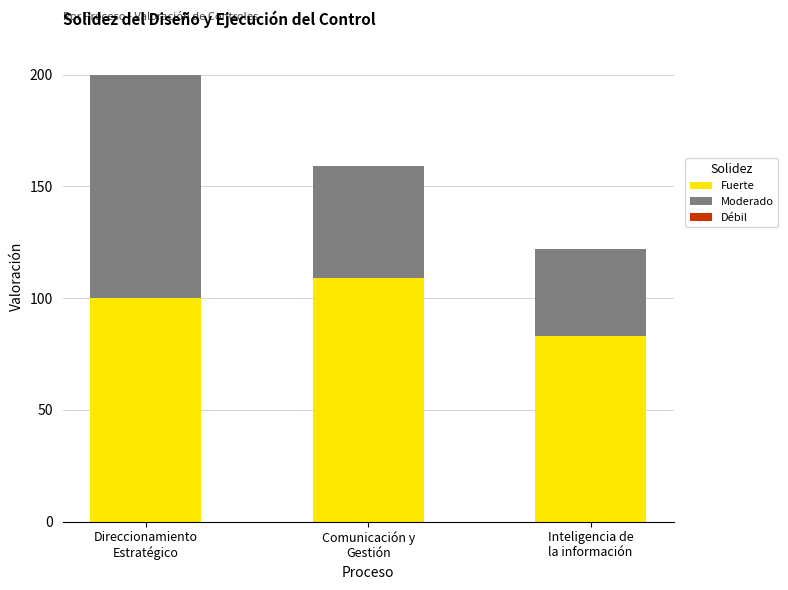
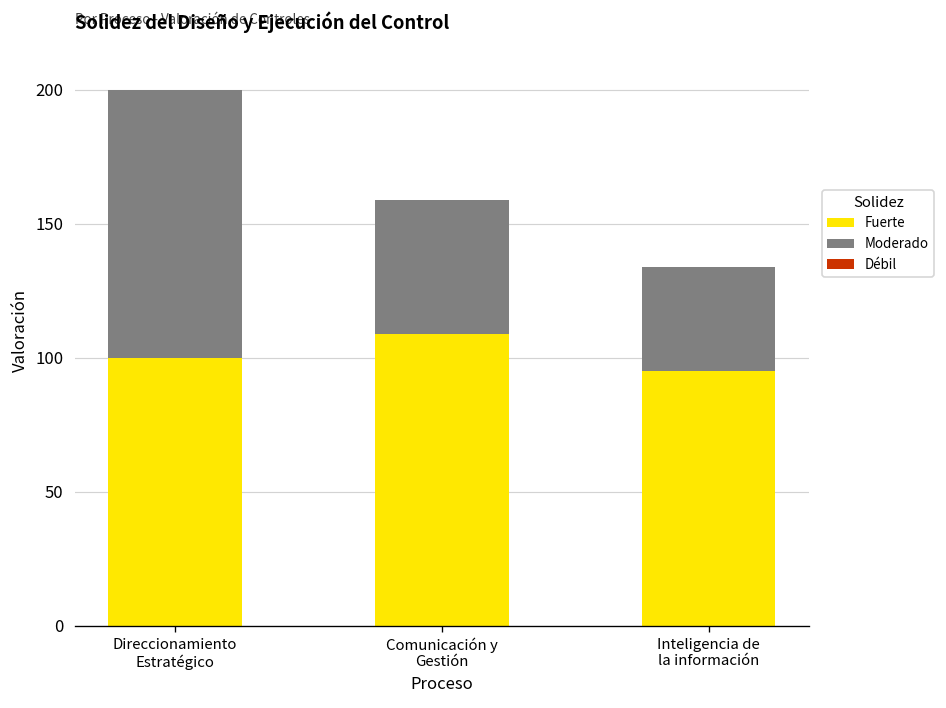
  {
    "Fuerte": {
      "Direccionamiento Estratégico": 100,
      "Comunicación y Gestión": 109,
-     "Inteligencia de la información": 83
+     "Inteligencia de la información": 95
    }
  }
